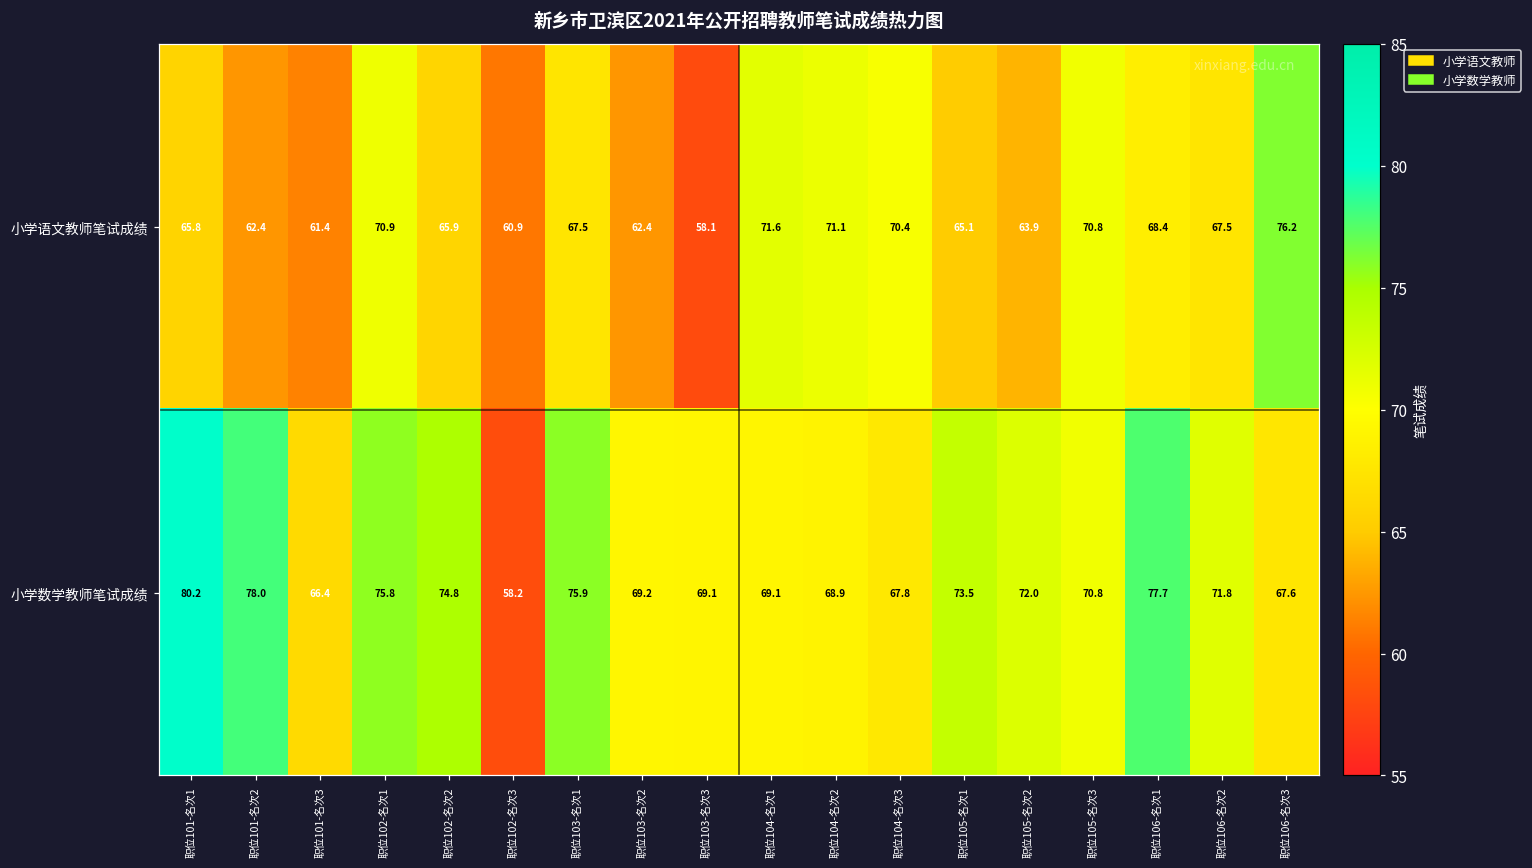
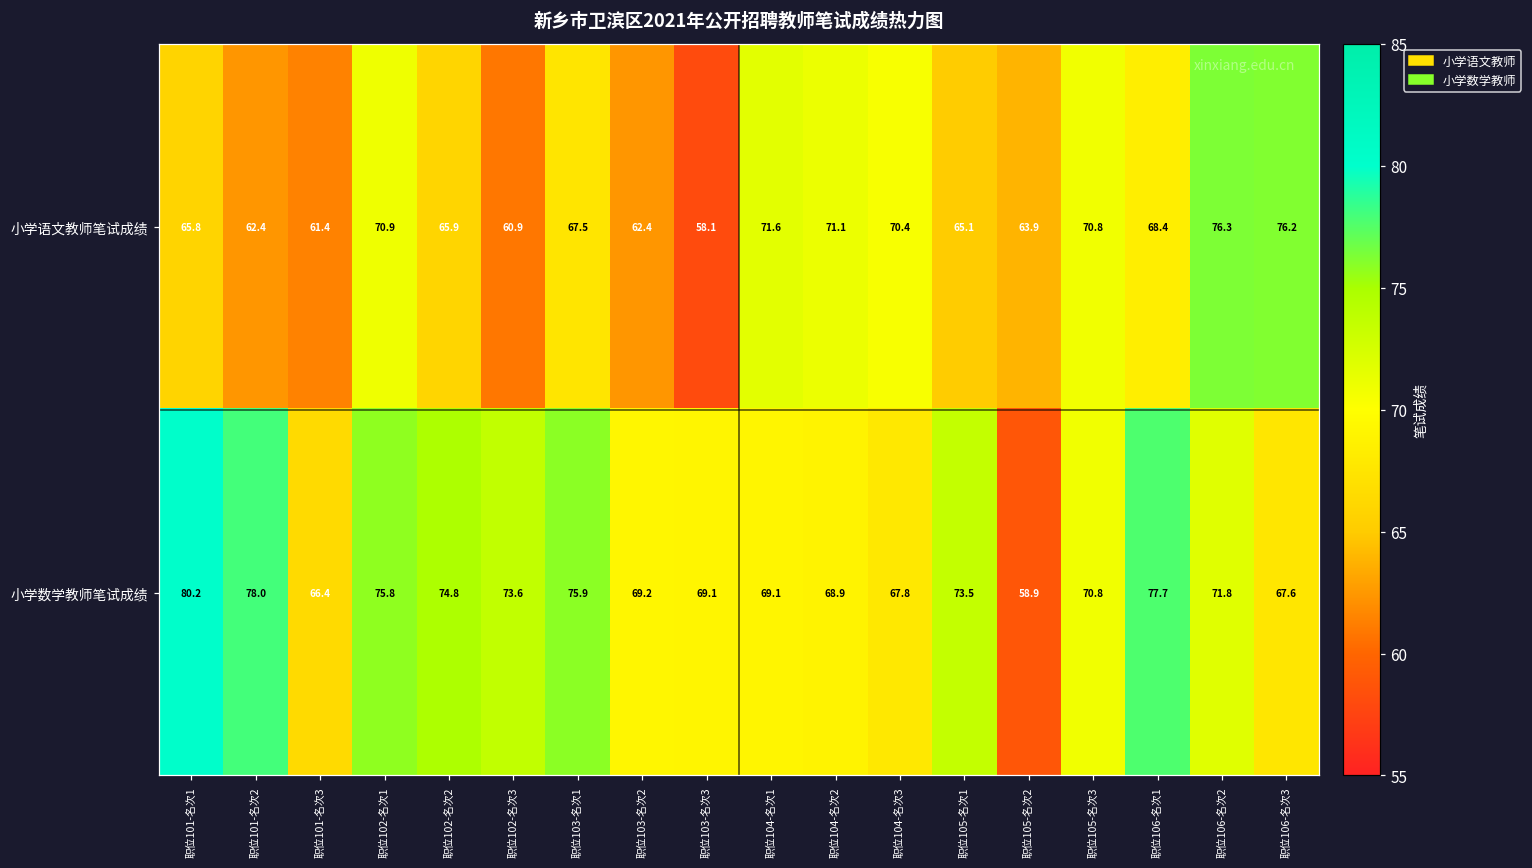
  {
    "小学语文教师笔试成绩": {
      "职位101-名次1": 65.8,
      "职位101-名次2": 62.4,
      "职位101-名次3": 61.4,
      "职位102-名次1": 70.9,
      "职位102-名次2": 65.9,
      "职位102-名次3": 60.9,
      "职位103-名次1": 67.5,
      "职位103-名次2": 62.4,
      "职位103-名次3": 58.1,
      "职位104-名次1": 71.6,
      "职位104-名次2": 71.1,
      "职位104-名次3": 70.4,
      "职位105-名次1": 65.1,
      "职位105-名次2": 63.9,
      "职位105-名次3": 70.8,
      "职位106-名次1": 68.4,
-     "职位106-名次2": 67.5,
+     "职位106-名次2": 76.3,
      "职位106-名次3": 76.2
    },
    "小学数学教师笔试成绩": {
      "职位101-名次1": 80.2,
      "职位101-名次2": 78.0,
      "职位101-名次3": 66.4,
      "职位102-名次1": 75.8,
      "职位102-名次2": 74.8,
-     "职位102-名次3": 58.2,
+     "职位102-名次3": 73.6,
      "职位103-名次1": 75.9,
      "职位103-名次2": 69.2,
      "职位103-名次3": 69.1,
      "职位104-名次1": 69.1,
      "职位104-名次2": 68.9,
      "职位104-名次3": 67.8,
      "职位105-名次1": 73.5,
-     "职位105-名次2": 72.0,
+     "职位105-名次2": 58.9,
      "职位105-名次3": 70.8,
      "职位106-名次1": 77.7,
      "职位106-名次2": 71.8,
      "职位106-名次3": 67.6
    }
  }
